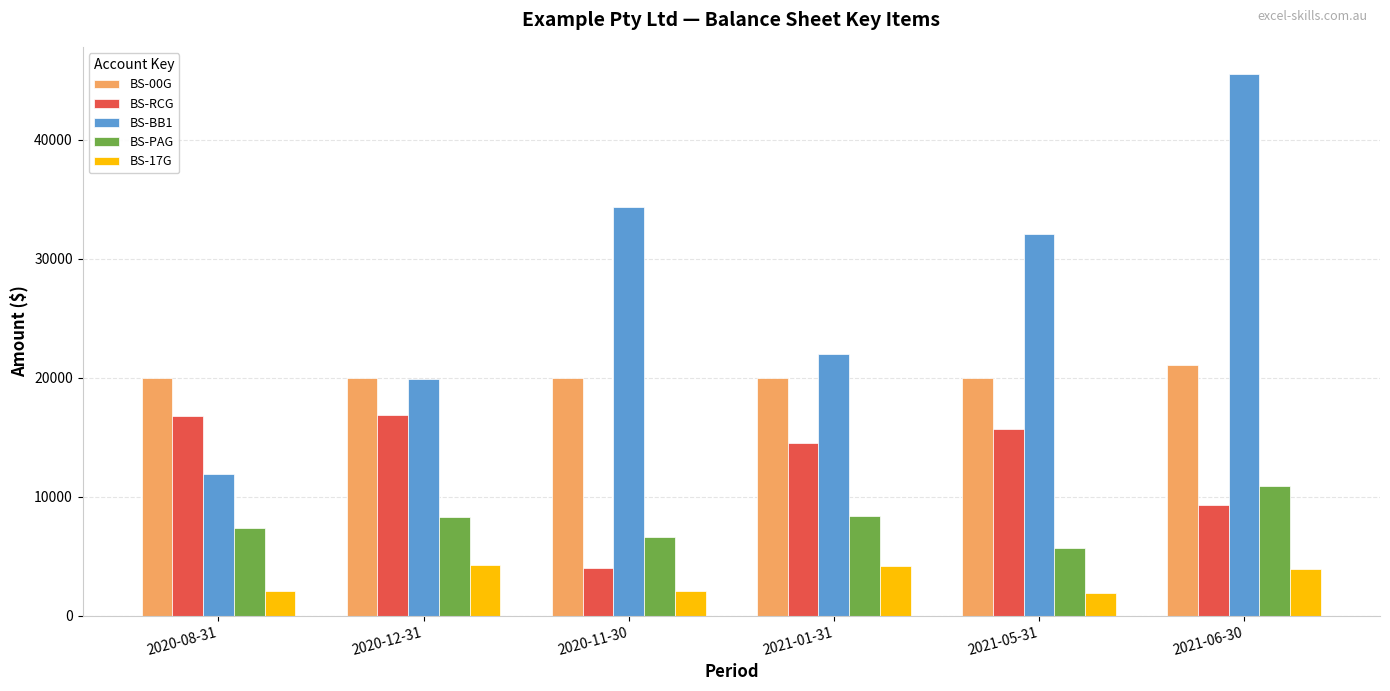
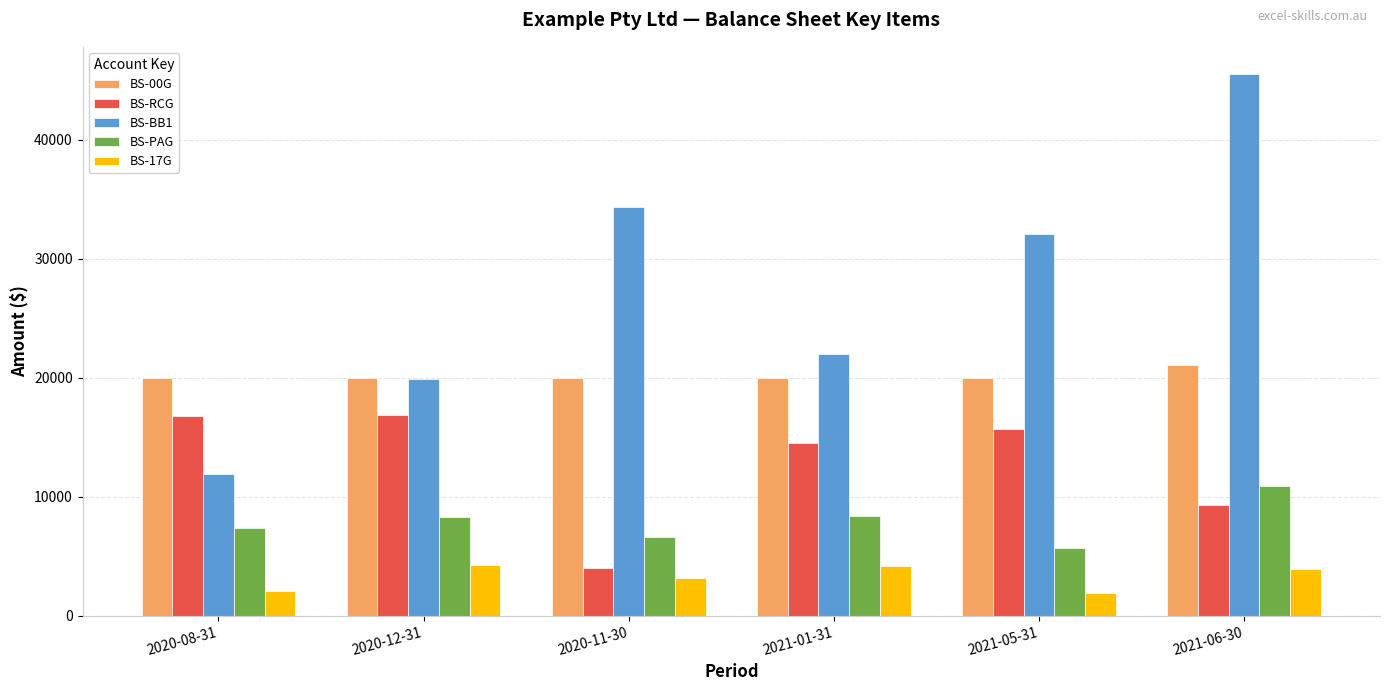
  {
    "BS-00G": {
      "2020-08-31": 20000,
      "2020-12-31": 20000,
      "2020-11-30": 20000,
      "2021-01-31": 20000,
      "2021-05-31": 20000,
      "2021-06-30": 21100
    },
    "BS-RCG": {
      "2020-08-31": 16800,
      "2020-12-31": 16900,
      "2020-11-30": 4000,
      "2021-01-31": 14500,
      "2021-05-31": 15700,
      "2021-06-30": 9300
    },
    "BS-BB1": {
      "2020-08-31": 11900,
      "2020-12-31": 19900,
      "2020-11-30": 34400,
      "2021-01-31": 22000,
      "2021-05-31": 32100,
      "2021-06-30": 45500
    },
    "BS-PAG": {
      "2020-08-31": 7400,
      "2020-12-31": 8300,
      "2020-11-30": 6600,
      "2021-01-31": 8400,
      "2021-05-31": 5700,
      "2021-06-30": 10900
    },
    "BS-17G": {
      "2020-08-31": 2100,
      "2020-12-31": 4300,
-     "2020-11-30": 2100,
+     "2020-11-30": 3200,
      "2021-01-31": 4200,
      "2021-05-31": 1900,
      "2021-06-30": 3900
    }
  }
